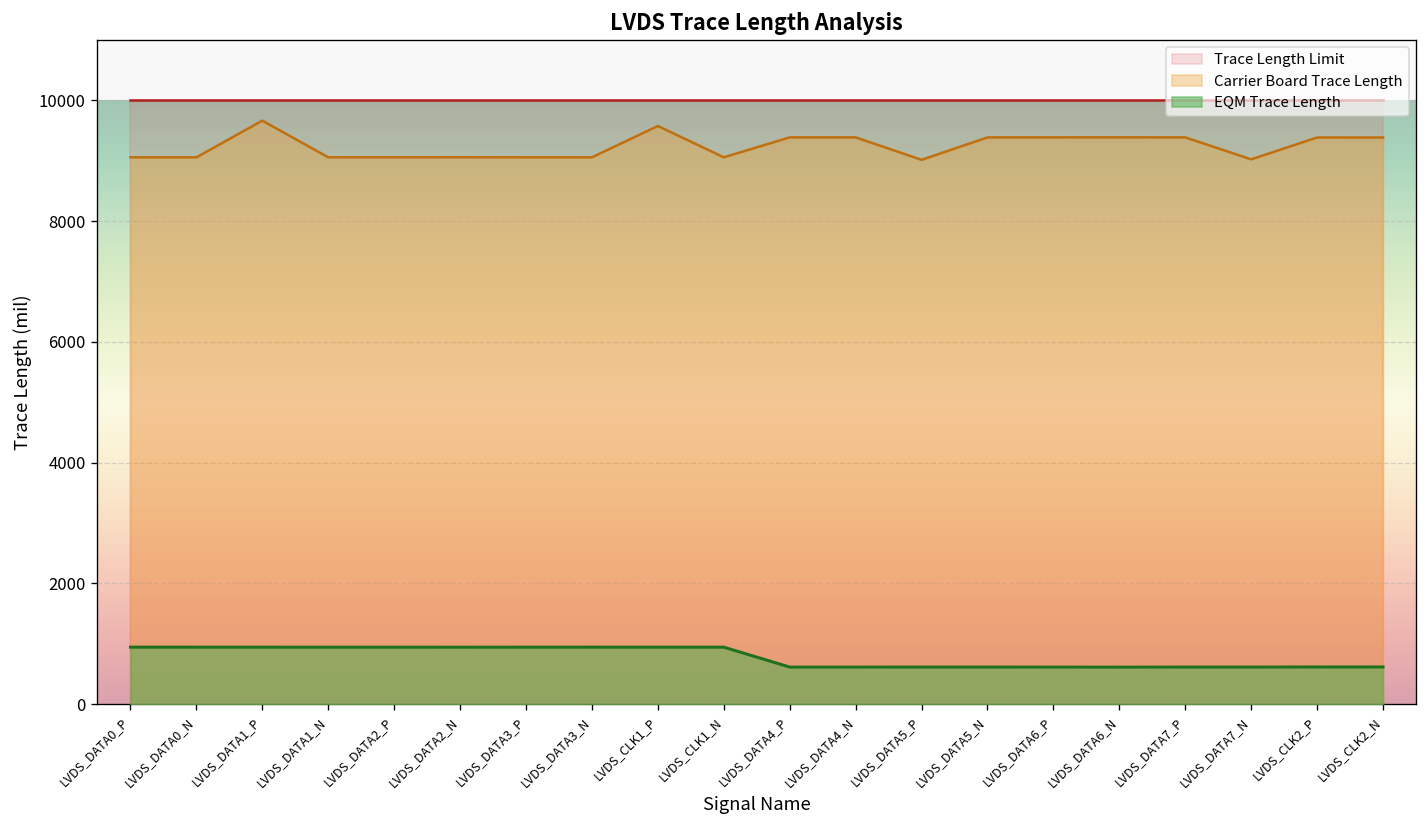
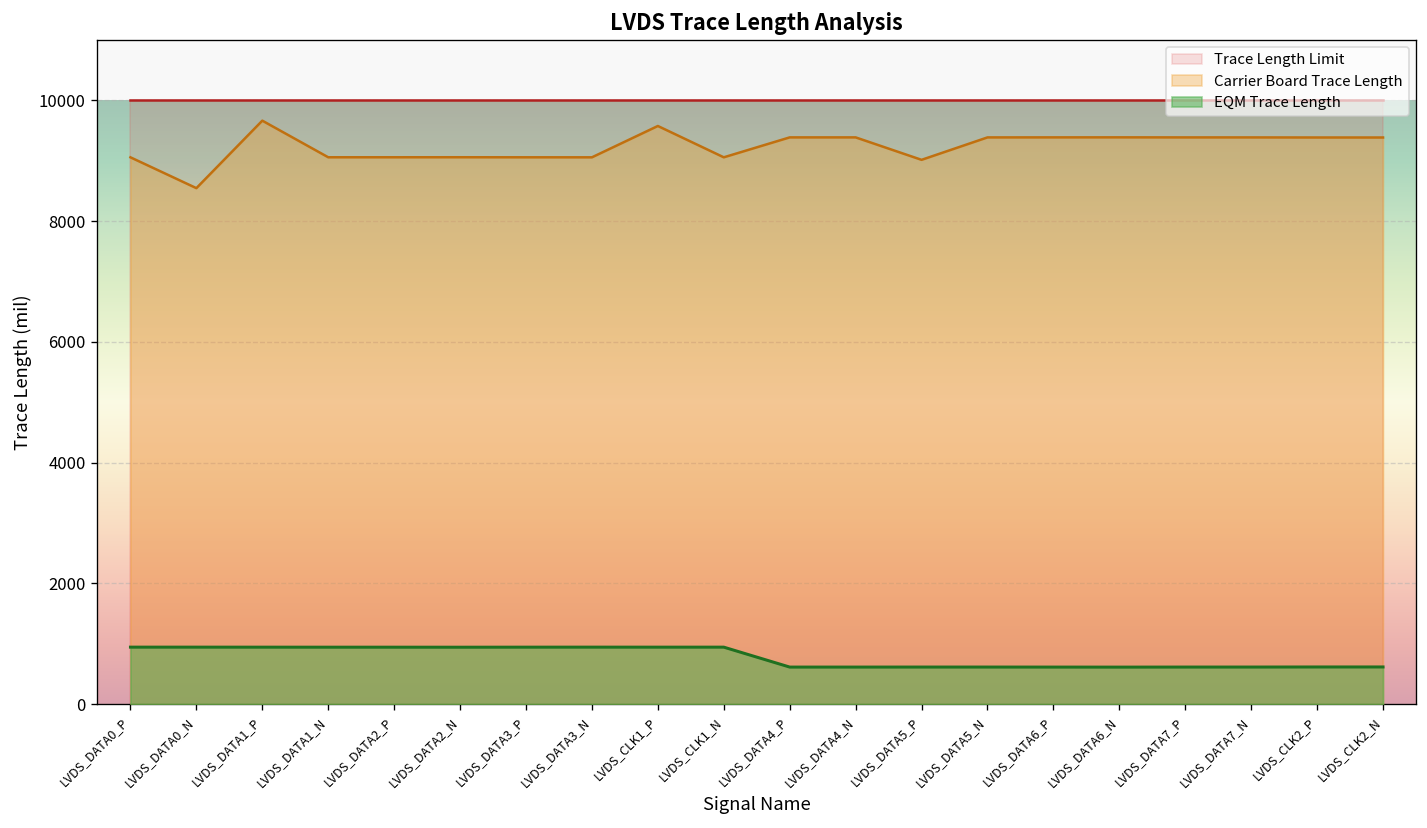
  {
    "Trace Length Limit": {
      "LVDS_DATA0_P": 10000,
      "LVDS_DATA0_N": 10000,
      "LVDS_DATA1_P": 10000,
      "LVDS_DATA1_N": 10000,
      "LVDS_DATA2_P": 10000,
      "LVDS_DATA2_N": 10000,
      "LVDS_DATA3_P": 10000,
      "LVDS_DATA3_N": 10000,
      "LVDS_CLK1_P": 10000,
      "LVDS_CLK1_N": 10000,
      "LVDS_DATA4_P": 10000,
      "LVDS_DATA4_N": 10000,
      "LVDS_DATA5_P": 10000,
      "LVDS_DATA5_N": 10000,
      "LVDS_DATA6_P": 10000,
      "LVDS_DATA6_N": 10000
    },
    "Carrier Board Trace Length": {
      "LVDS_DATA0_P": 9100,
-     "LVDS_DATA0_N": 9100,
+     "LVDS_DATA0_N": 8500,
      "LVDS_DATA1_P": 9700,
      "LVDS_DATA1_N": 9100,
      "LVDS_DATA2_P": 9100,
      "LVDS_DATA2_N": 9100,
      "LVDS_DATA3_P": 9100,
      "LVDS_DATA3_N": 9100,
      "LVDS_CLK1_P": 9600,
      "LVDS_CLK1_N": 9100,
      "LVDS_DATA4_P": 9400,
      "LVDS_DATA4_N": 9400,
      "LVDS_DATA5_P": 9000,
      "LVDS_DATA5_N": 9400,
      "LVDS_DATA6_P": 9400,
      "LVDS_DATA6_N": 9400,
      "LVDS_DATA7_P": 9400,
-     "LVDS_DATA7_N": 9000,
+     "LVDS_DATA7_N": 9400,
      "LVDS_CLK2_P": 9400,
      "LVDS_CLK2_N": 9400
    },
    "EQM Trace Length": {
      "LVDS_DATA0_P": 900,
      "LVDS_DATA0_N": 900,
      "LVDS_DATA1_P": 900,
      "LVDS_DATA1_N": 900,
      "LVDS_DATA2_P": 900,
      "LVDS_DATA2_N": 900,
      "LVDS_DATA3_P": 900,
      "LVDS_DATA3_N": 900,
      "LVDS_CLK1_P": 900,
      "LVDS_CLK1_N": 900,
      "LVDS_DATA4_P": 600,
      "LVDS_DATA4_N": 600,
      "LVDS_DATA5_P": 600,
      "LVDS_DATA5_N": 600,
      "LVDS_DATA6_P": 600,
      "LVDS_DATA6_N": 600,
      "LVDS_DATA7_P": 600,
      "LVDS_DATA7_N": 600,
      "LVDS_CLK2_P": 600,
      "LVDS_CLK2_N": 600
    }
  }
